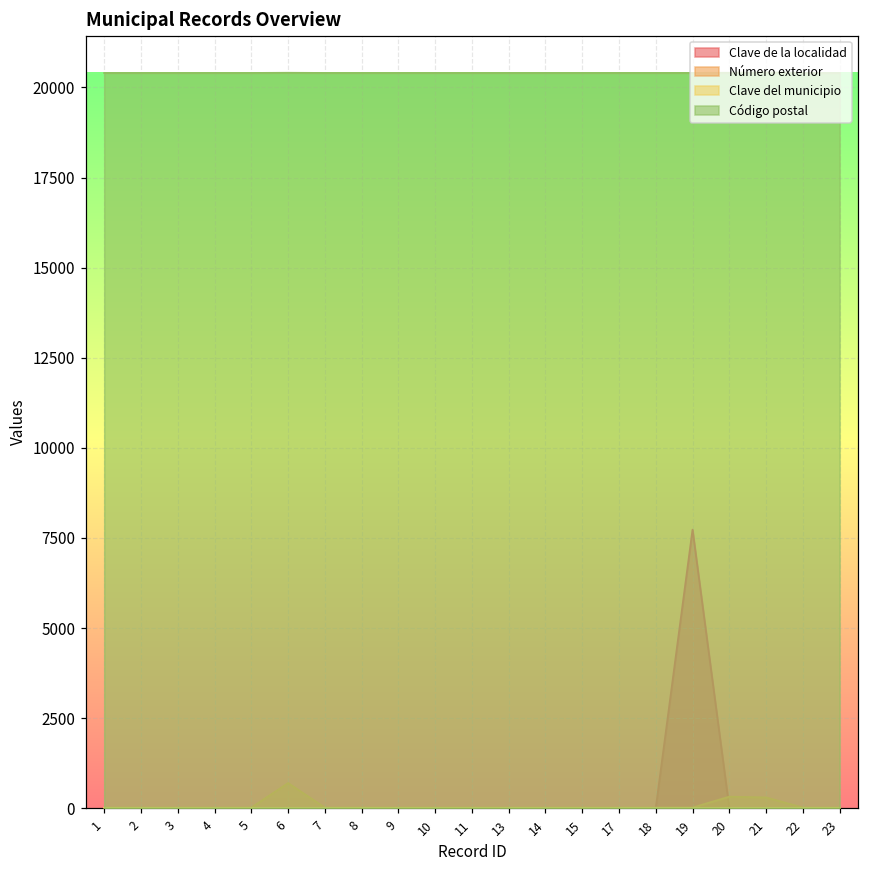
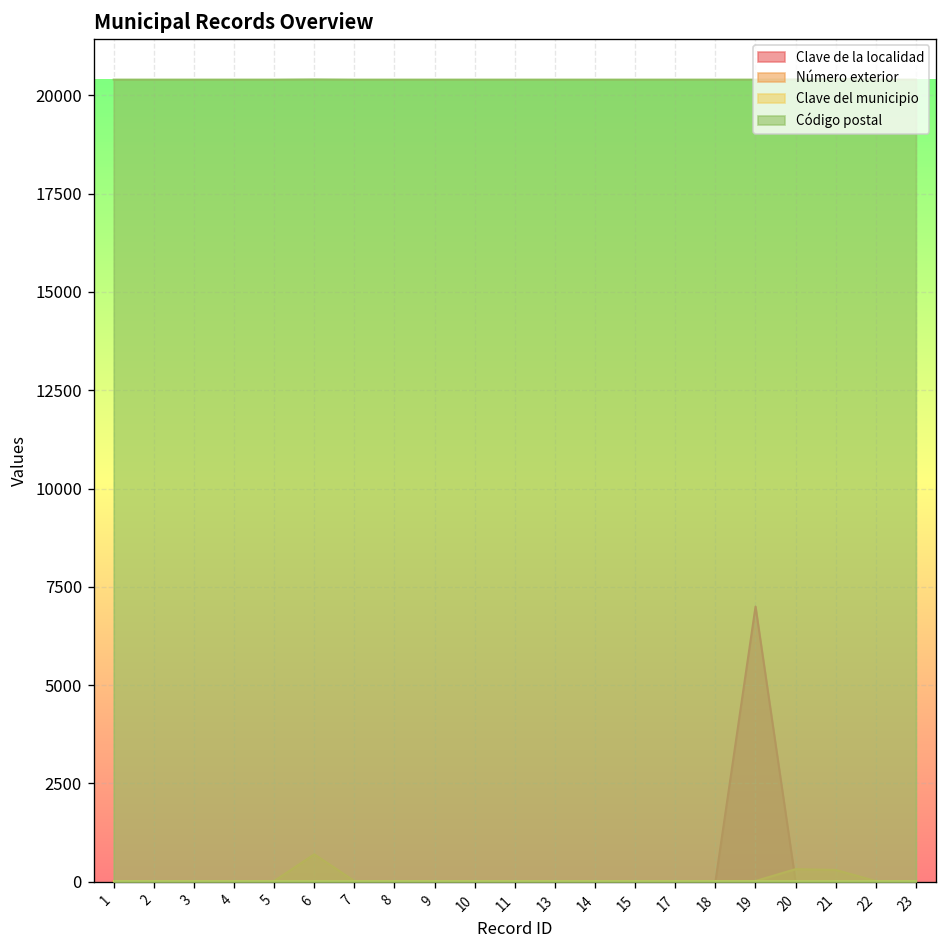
  {
    "Clave de la localidad": {
-     "19": 7700
+     "19": 7000
    },
    "Código postal": {
      "1": 20400,
      "2": 20400,
      "3": 20400,
      "4": 20400,
      "5": 20400,
      "6": 20400,
      "7": 20400,
      "8": 20400,
      "9": 20400,
      "10": 20400,
      "11": 20400,
      "13": 20400,
      "14": 20400,
      "15": 20400,
      "17": 20400,
      "18": 20400
    }
  }
